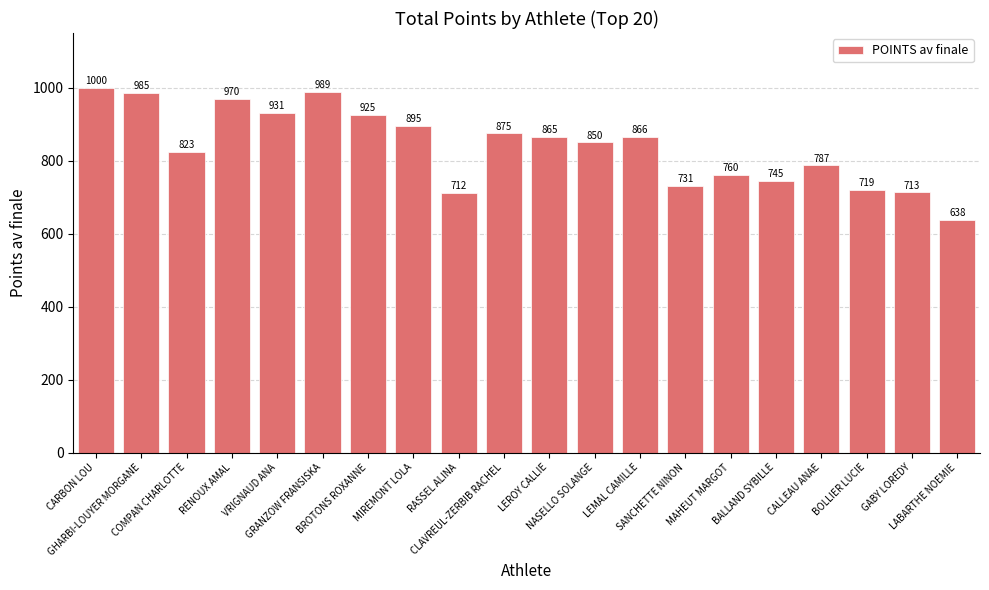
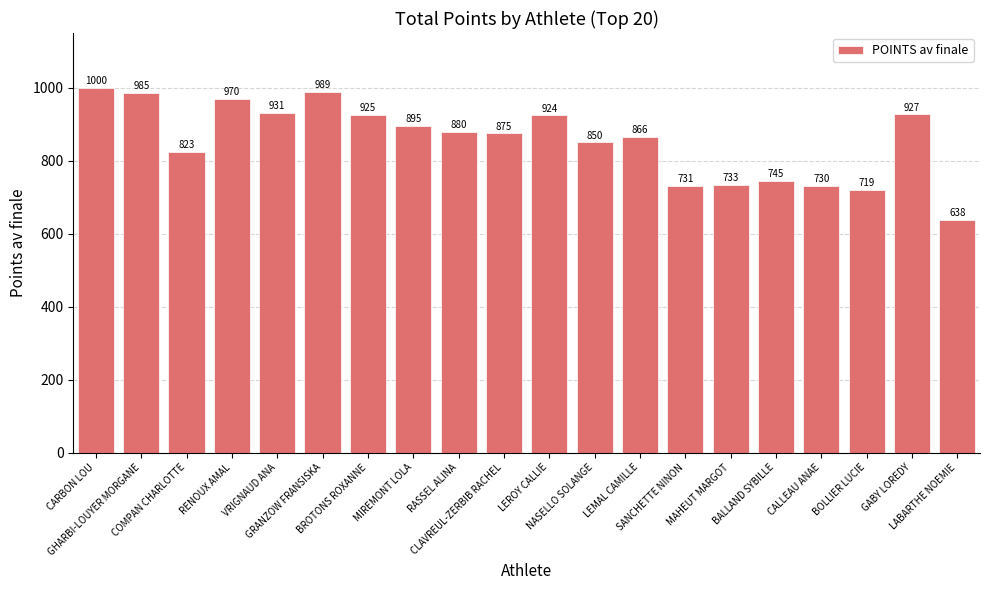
  {
    "CARBON LOU": 1000,
    "GHARBI-LOUYER MORGANE": 985,
    "COMPAN CHARLOTTE": 823,
    "RENOUX AMAL": 970,
    "VRIGNAUD ANA": 931,
    "GRANZOW FRANSISKA": 989,
    "BROTONS ROXANNE": 925,
    "MIREMONT LOLA": 895,
-   "RASSEL ALINA": 712,
+   "RASSEL ALINA": 880,
    "CLAVREUL-ZERBIB RACHEL": 875,
-   "LEROY CALLIE": 865,
+   "LEROY CALLIE": 924,
    "NASELLO SOLANGE": 850,
    "LEMAL CAMILLE": 866,
    "SANCHETTE NINON": 731,
-   "MAHEUT MARGOT": 760,
+   "MAHEUT MARGOT": 733,
    "BALLAND SYBILLE": 745,
-   "CALLEAU ANAE": 787,
+   "CALLEAU ANAE": 730,
    "BOLLIER LUCIE": 719,
-   "GABY LOREDY": 713,
+   "GABY LOREDY": 927,
    "LABARTHE NOEMIE": 638
  }
